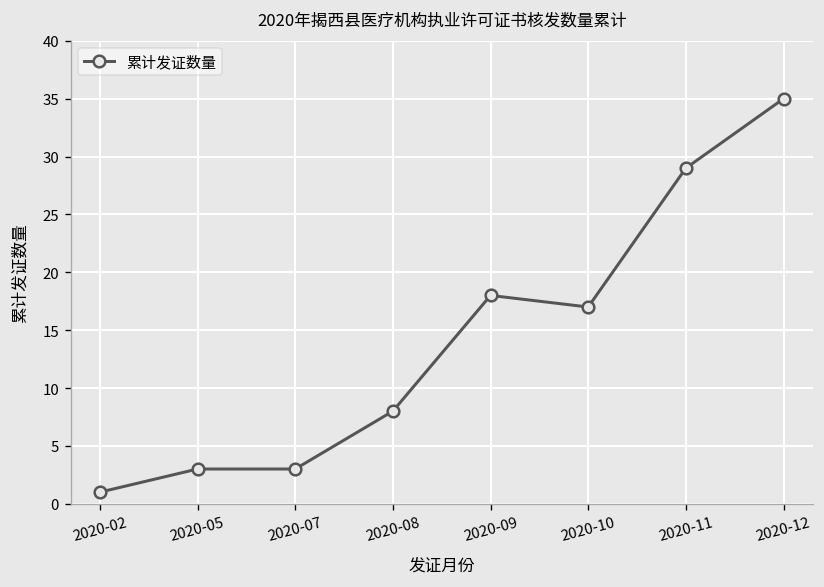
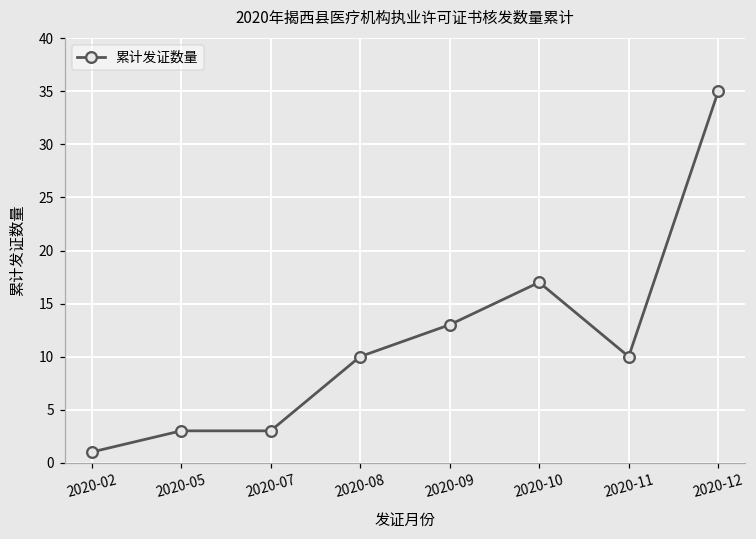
  {
    "2020-02": 1,
    "2020-05": 3,
    "2020-07": 3,
-   "2020-08": 8,
-   "2020-09": 18,
+   "2020-08": 10,
+   "2020-09": 13,
    "2020-10": 17,
-   "2020-11": 29,
+   "2020-11": 10,
    "2020-12": 35
  }
